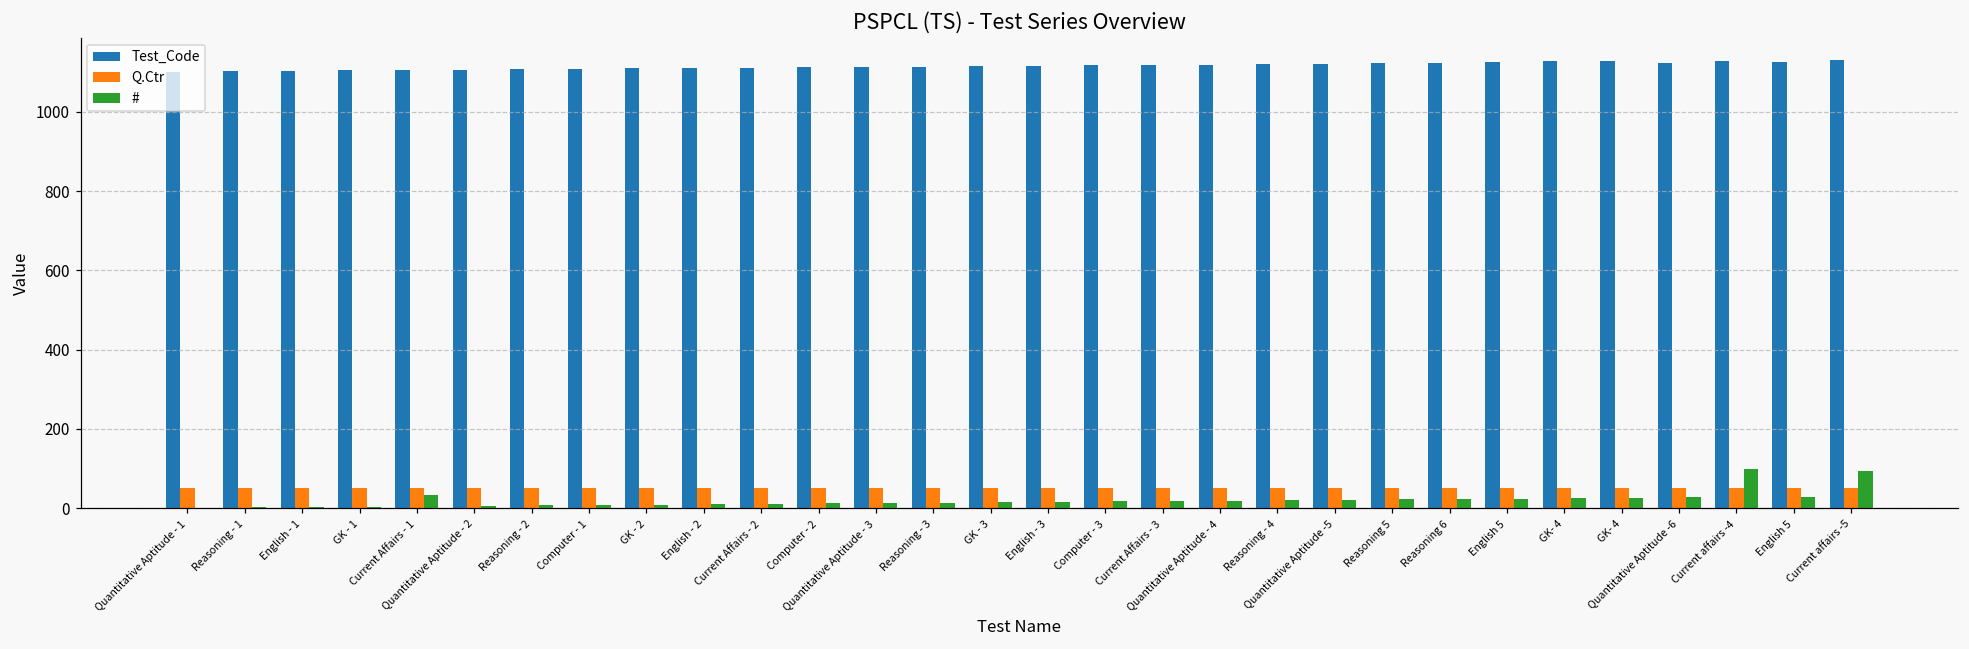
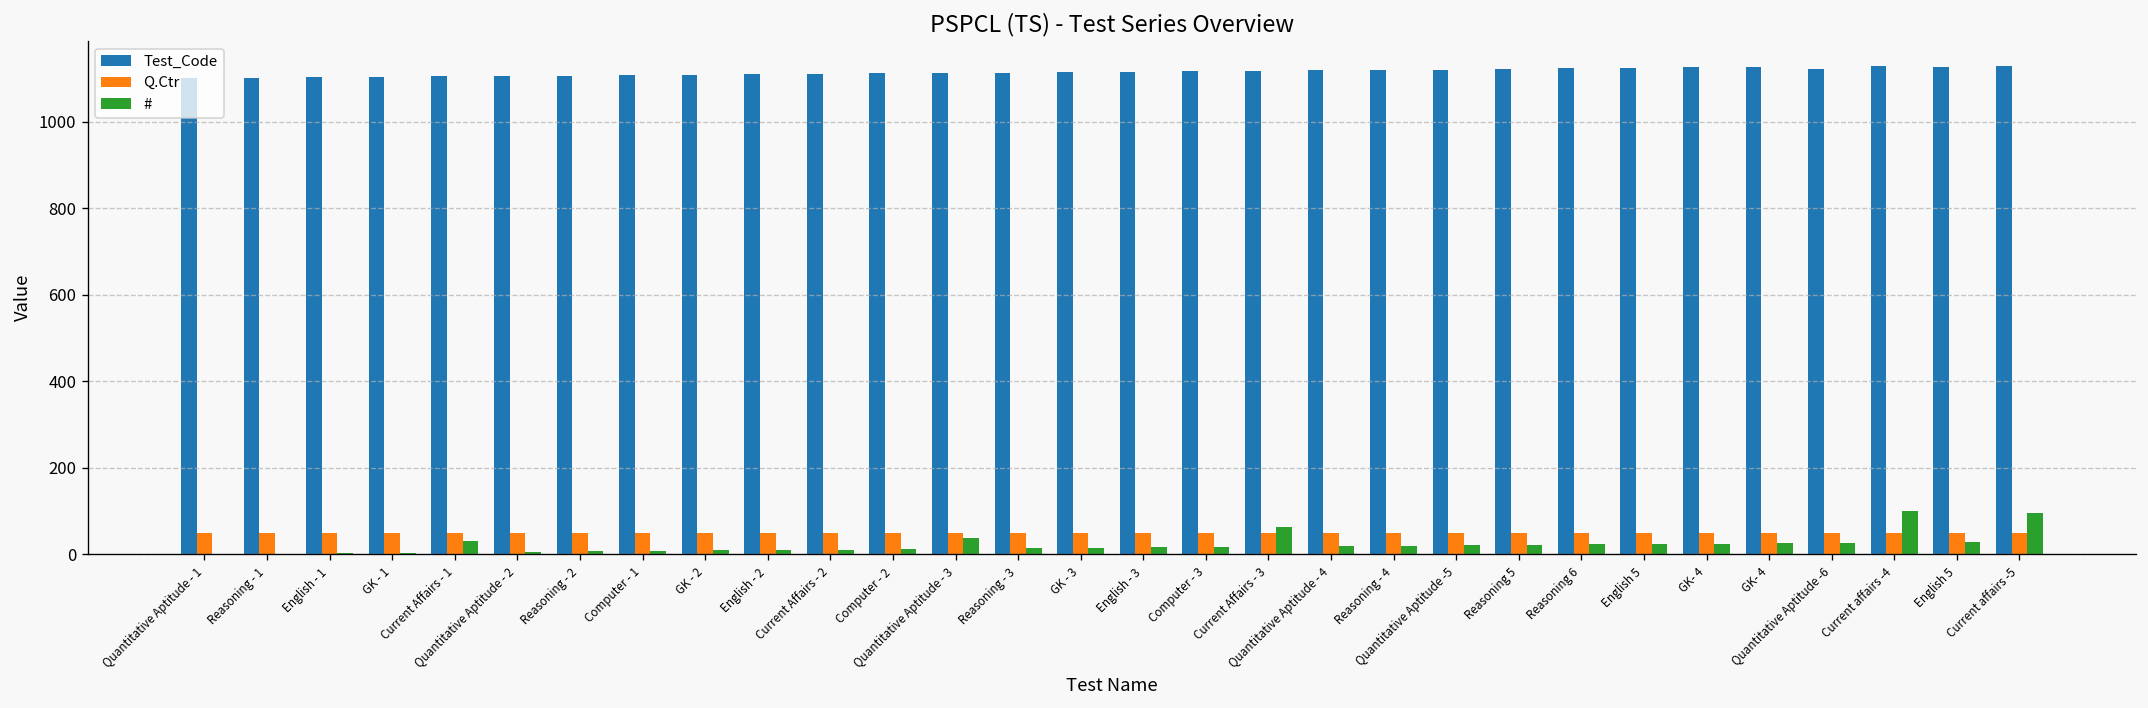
  {
    "Test_Code": {
      "Reasoning - 1": 1100,
      "English - 1": 1100,
      "GK - 1": 1100,
      "Current Affairs - 1": 1110,
      "Quantitative Aptitude - 2": 1110,
      "Reasoning - 2": 1110,
      "Computer - 1": 1110,
      "GK - 2": 1110,
      "English - 2": 1110,
      "Current Affairs - 2": 1110,
      "Computer - 2": 1110,
      "Quantitative Aptitude - 3": 1110,
      "Reasoning - 3": 1110,
      "GK - 3": 1120,
      "English - 3": 1120,
      "Computer - 3": 1120,
      "Current Affairs - 3": 1120,
      "Quantitative Aptitude - 4": 1120,
      "Reasoning - 4": 1120,
      "Quantitative Aptitude -5": 1120,
      "Reasoning 5": 1120,
      "Reasoning 6": 1120,
      "Quantitative Aptitude -6": 1120,
      "Current affairs -4": 1130,
      "Current affairs -5": 1130
    },
    "Q.Ctr": {
      "Quantitative Aptitude - 1": 50,
      "Reasoning - 1": 50,
      "English - 1": 50,
      "GK - 1": 50,
      "Current Affairs - 1": 50,
      "Quantitative Aptitude - 2": 50,
      "Reasoning - 2": 50,
      "Computer - 1": 50,
      "GK - 2": 50,
      "English - 2": 50,
      "Current Affairs - 2": 50,
      "Computer - 2": 50,
      "Quantitative Aptitude - 3": 50,
      "Reasoning - 3": 50,
      "GK - 3": 50,
      "English - 3": 50,
      "Computer - 3": 50,
      "Current Affairs - 3": 50,
      "Quantitative Aptitude - 4": 50,
      "Reasoning - 4": 50,
      "Quantitative Aptitude -5": 50,
      "Reasoning 5": 50,
      "Reasoning 6": 50,
      "Quantitative Aptitude -6": 50,
      "Current affairs -4": 50,
      "Current affairs -5": 50
    },
    "#": {
      "Current Affairs - 1": 30,
      "Reasoning - 2": 10,
      "Computer - 1": 10,
      "GK - 2": 10,
      "English - 2": 10,
      "Current Affairs - 2": 10,
      "Computer - 2": 10,
-     "Quantitative Aptitude - 3": 10,
+     "Quantitative Aptitude - 3": 40,
      "Reasoning - 3": 10,
      "GK - 3": 20,
      "English - 3": 20,
      "Computer - 3": 20,
-     "Current Affairs - 3": 20,
+     "Current Affairs - 3": 60,
      "Quantitative Aptitude - 4": 20,
      "Reasoning - 4": 20,
      "Quantitative Aptitude -5": 20,
      "Reasoning 5": 20,
      "Reasoning 6": 20,
      "Quantitative Aptitude -6": 30,
      "Current affairs -4": 100,
      "Current affairs -5": 100
    }
  }
